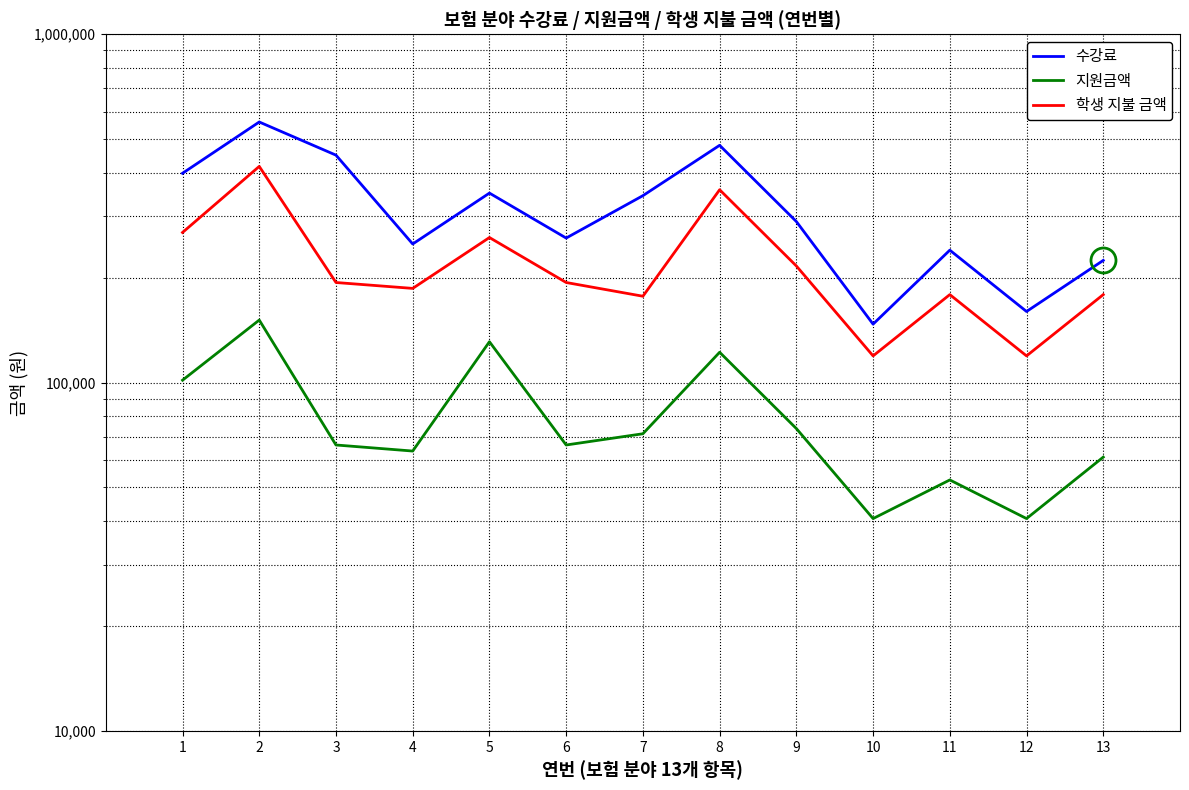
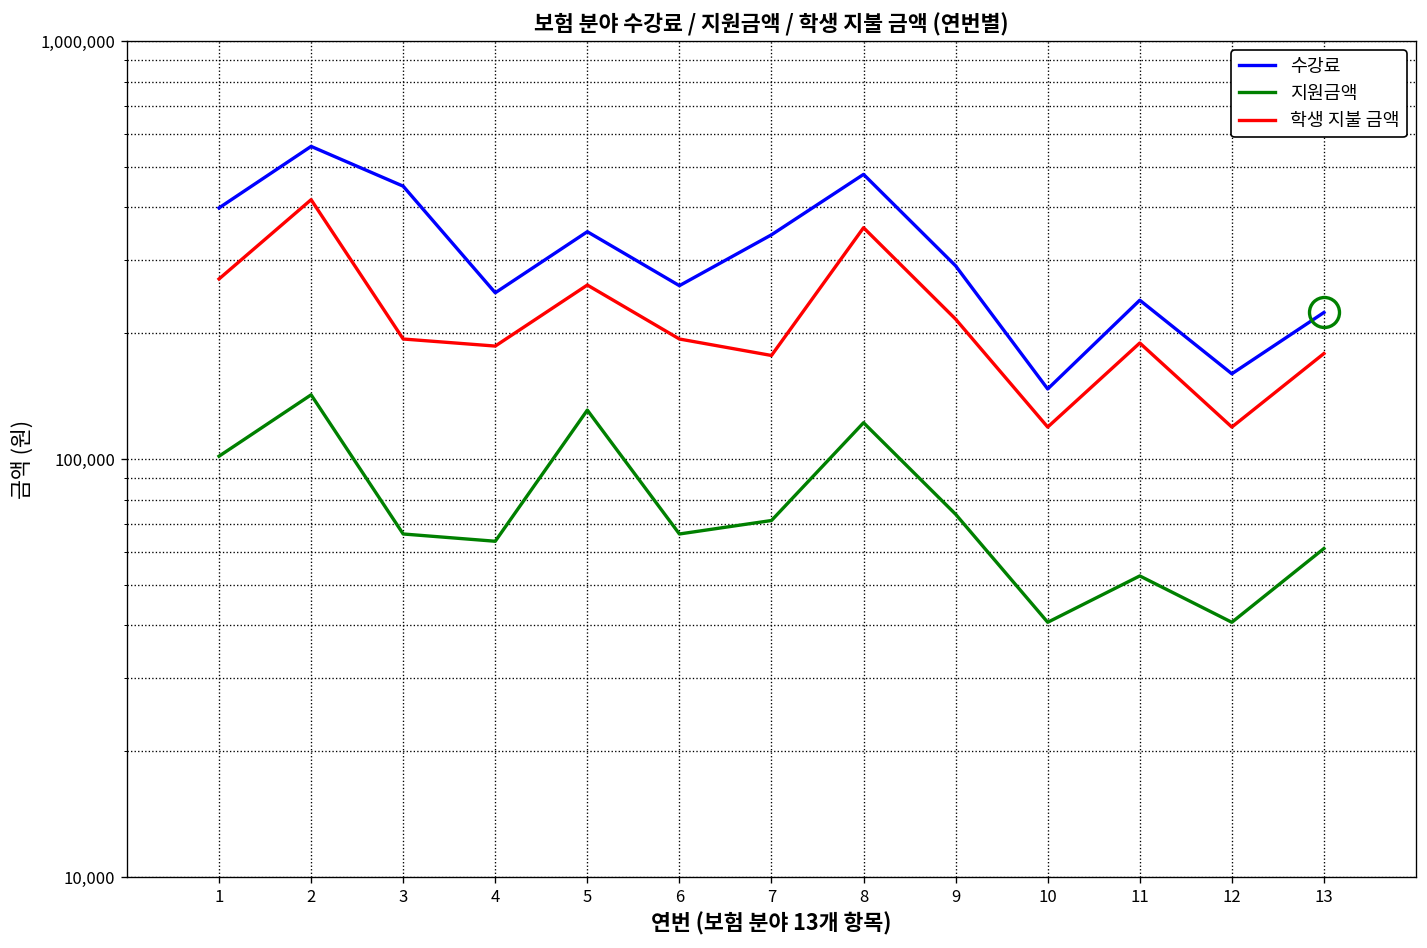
  {
    "수강료": {
      "1": "400,000",
      "2": "560,000",
      "3": "450,000",
      "4": "250,000",
      "5": "350,000",
      "6": "260,000",
      "7": "340,000",
      "8": "480,000",
      "9": "290,000",
      "10": "147,000",
      "11": "240,000",
      "12": "160,000"
    },
    "지원금액": {
      "1": "102,000",
-     "2": "151,000",
+     "2": "143,000",
      "3": "66,000",
      "4": "64,000",
      "5": "131,000",
      "6": "66,000",
      "7": "71,000",
      "8": "122,000",
      "9": "74,000",
      "10": "41,000",
      "11": "53,000",
      "12": "41,000",
      "13": "61,000"
    },
    "학생 지불 금액": {
      "1": "270,000",
      "2": "420,000",
      "3": "190,000",
      "4": "190,000",
      "5": "260,000",
      "6": "190,000",
      "7": "180,000",
      "8": "360,000",
      "9": "220,000",
      "10": "119,000",
-     "11": "180,000",
+     "11": "190,000",
      "12": "119,000",
      "13": "180,000"
    }
  }
